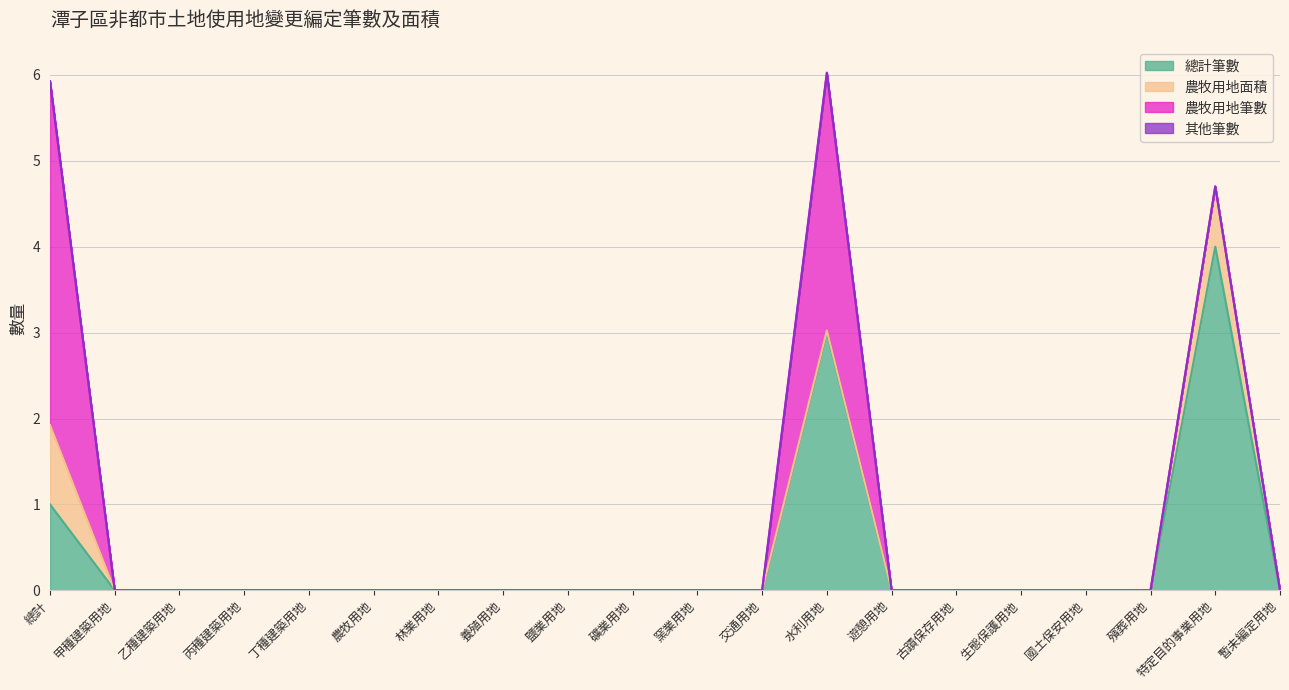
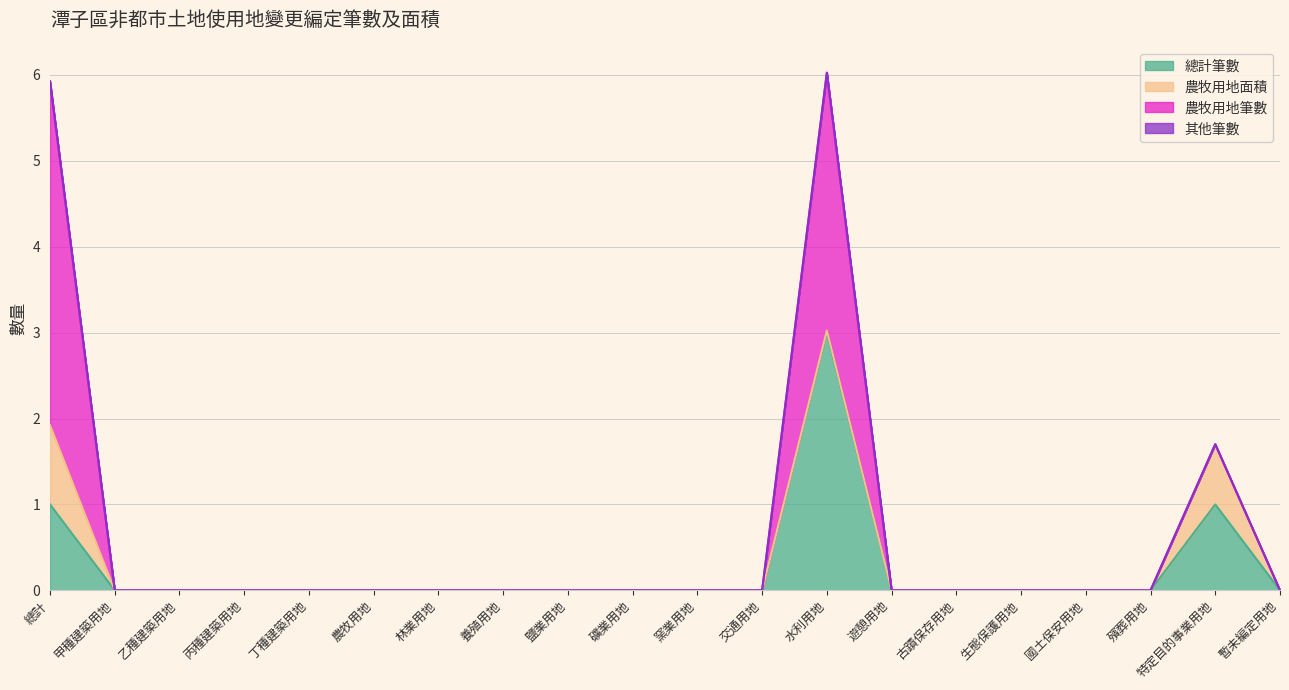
  {
    "總計筆數": {
      "總計": 1,
-     "特定目的事業用地": 4
+     "特定目的事業用地": 1
    },
    "農牧用地面積": {
      "總計": 0.9
    }
  }
